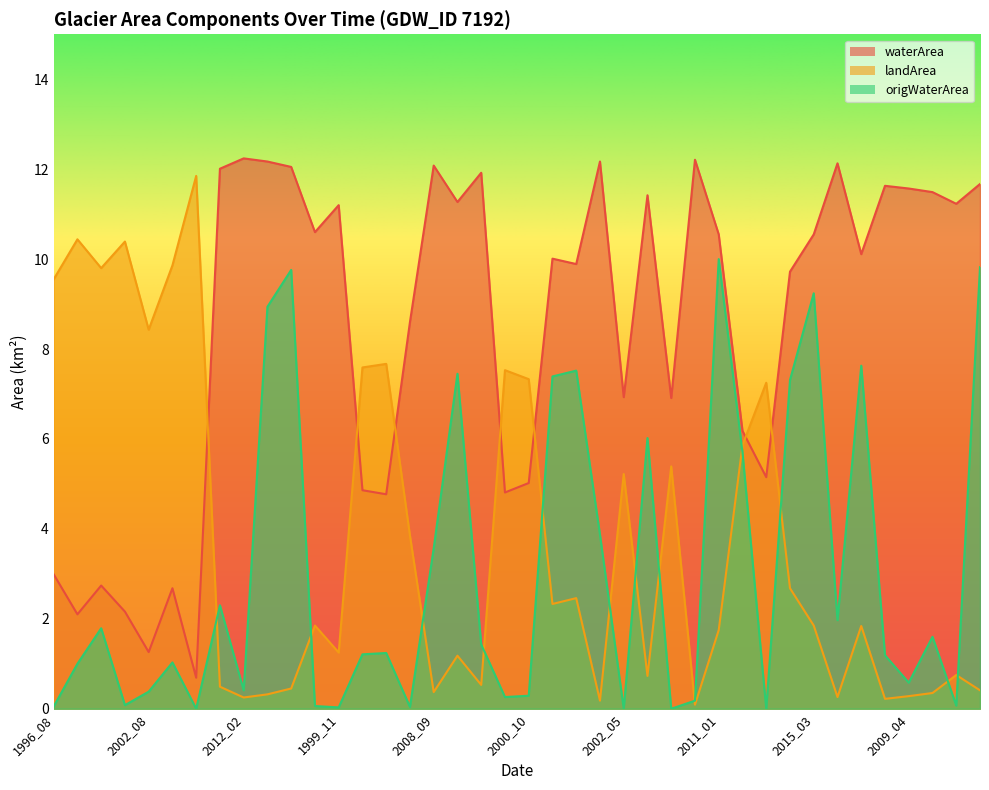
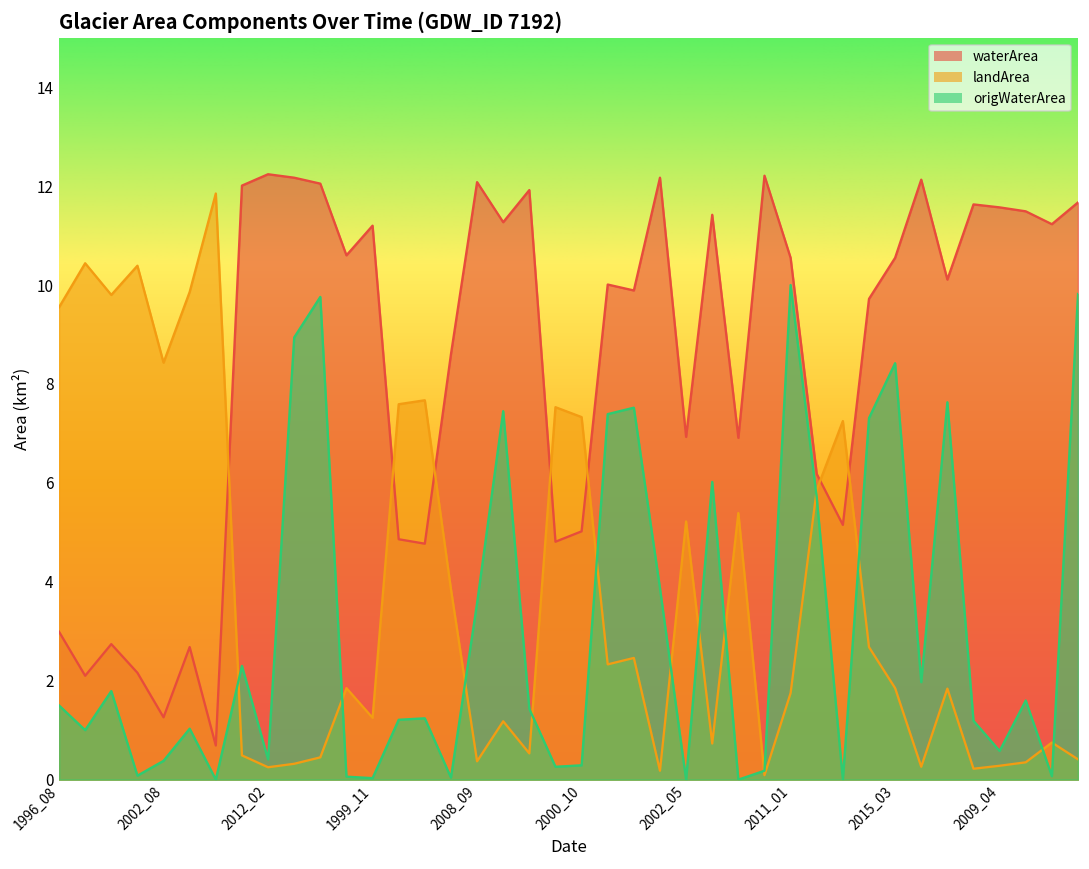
  {
    "waterArea": {
      "1996_08": 3.0,
      "2002_08": 1.3,
      "2012_02": 12.2,
      "1999_11": 11.2,
      "2008_09": 12.1,
      "2000_10": 5.0,
      "2002_05": 6.9,
      "2011_01": 10.6,
      "2015_03": 10.6,
      "2009_04": 11.6
    },
    "landArea": {
      "1996_08": 9.6,
      "2002_08": 8.4,
      "2012_02": 0.3,
      "1999_11": 1.3,
      "2008_09": 0.4,
      "2000_10": 7.3,
      "2002_05": 5.2,
      "2011_01": 1.8,
      "2015_03": 1.9,
      "2009_04": 0.3
    },
    "origWaterArea": {
-     "1996_08": 0.1,
+     "1996_08": 1.5,
      "2002_08": 0.4,
      "2012_02": 0.4,
      "1999_11": 0.0,
      "2008_09": 3.6,
      "2000_10": 0.3,
      "2002_05": 0.0,
      "2011_01": 10.0,
-     "2015_03": 9.2,
+     "2015_03": 8.4,
      "2009_04": 0.6
    }
  }
